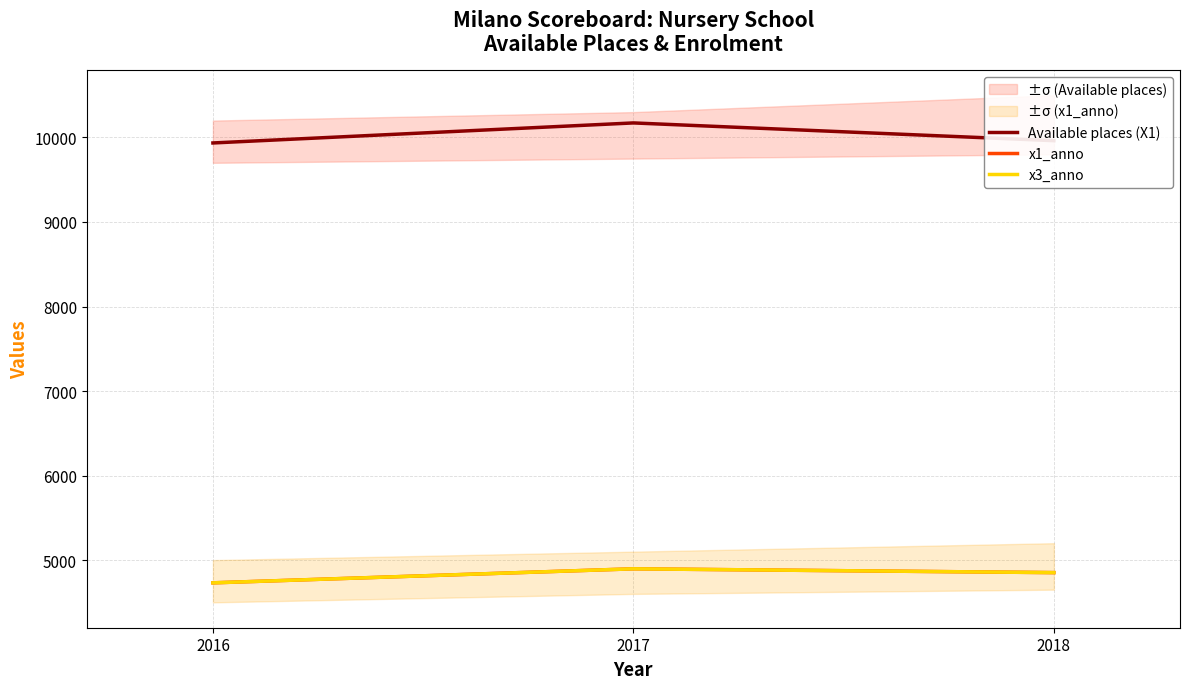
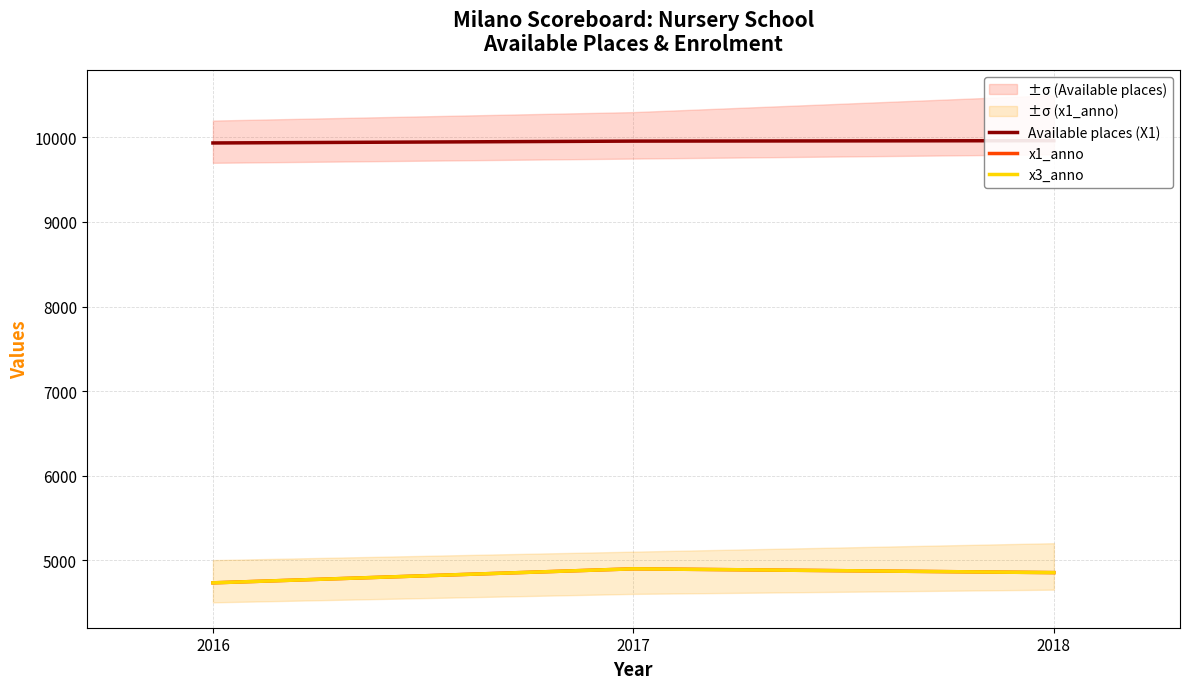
  {
    "Available places (X1)": {
      "2016": 9900,
-     "2017": 10200
+     "2017": 10000
    }
  }
